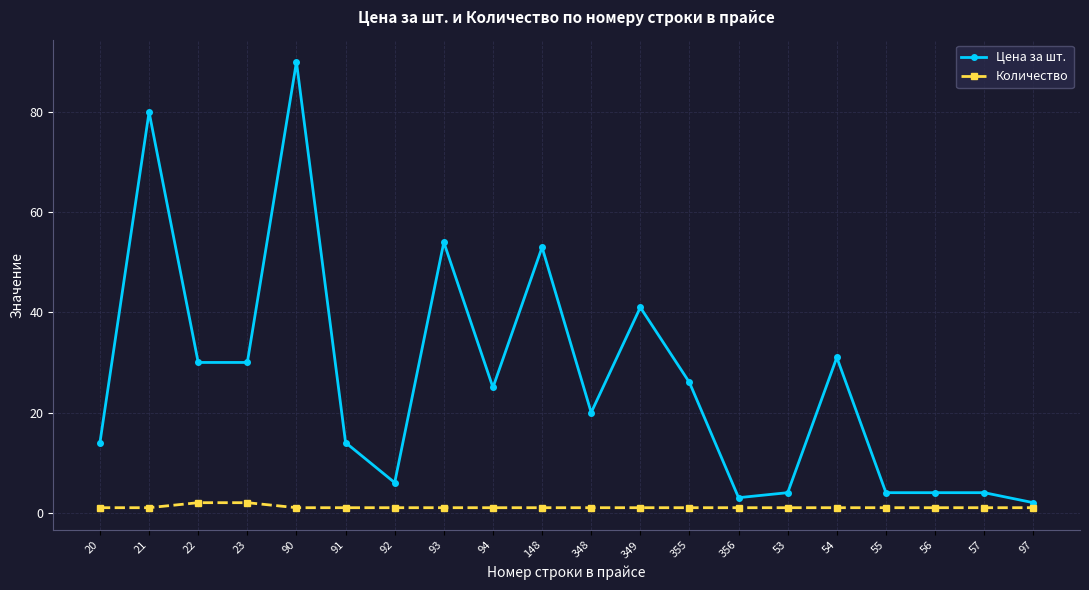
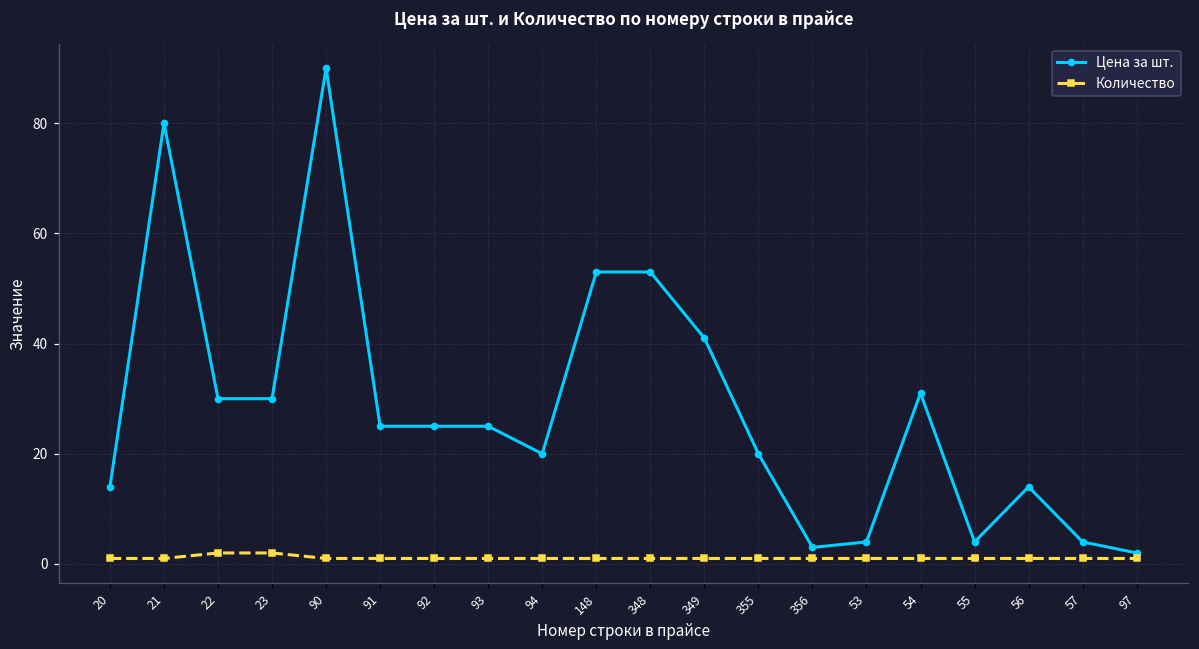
  {
    "Цена за шт.": {
      "20": 14,
      "21": 80,
      "22": 30,
      "23": 30,
      "90": 90,
-     "91": 14,
-     "92": 6,
-     "93": 54,
-     "94": 25,
+     "91": 25,
+     "92": 25,
+     "93": 25,
+     "94": 20,
      "148": 53,
-     "348": 20,
+     "348": 53,
      "349": 41,
-     "355": 26,
+     "355": 20,
      "356": 3,
      "53": 4,
      "54": 31,
      "55": 4,
-     "56": 4,
+     "56": 14,
      "57": 4,
      "97": 2
    },
    "Количество": {
      "20": 1,
      "21": 1,
      "22": 2,
      "23": 2,
      "90": 1,
      "91": 1,
      "92": 1,
      "93": 1,
      "94": 1,
      "148": 1,
      "348": 1,
      "349": 1,
      "355": 1,
      "356": 1,
      "53": 1,
      "54": 1,
      "55": 1,
      "56": 1,
      "57": 1,
      "97": 1
    }
  }
